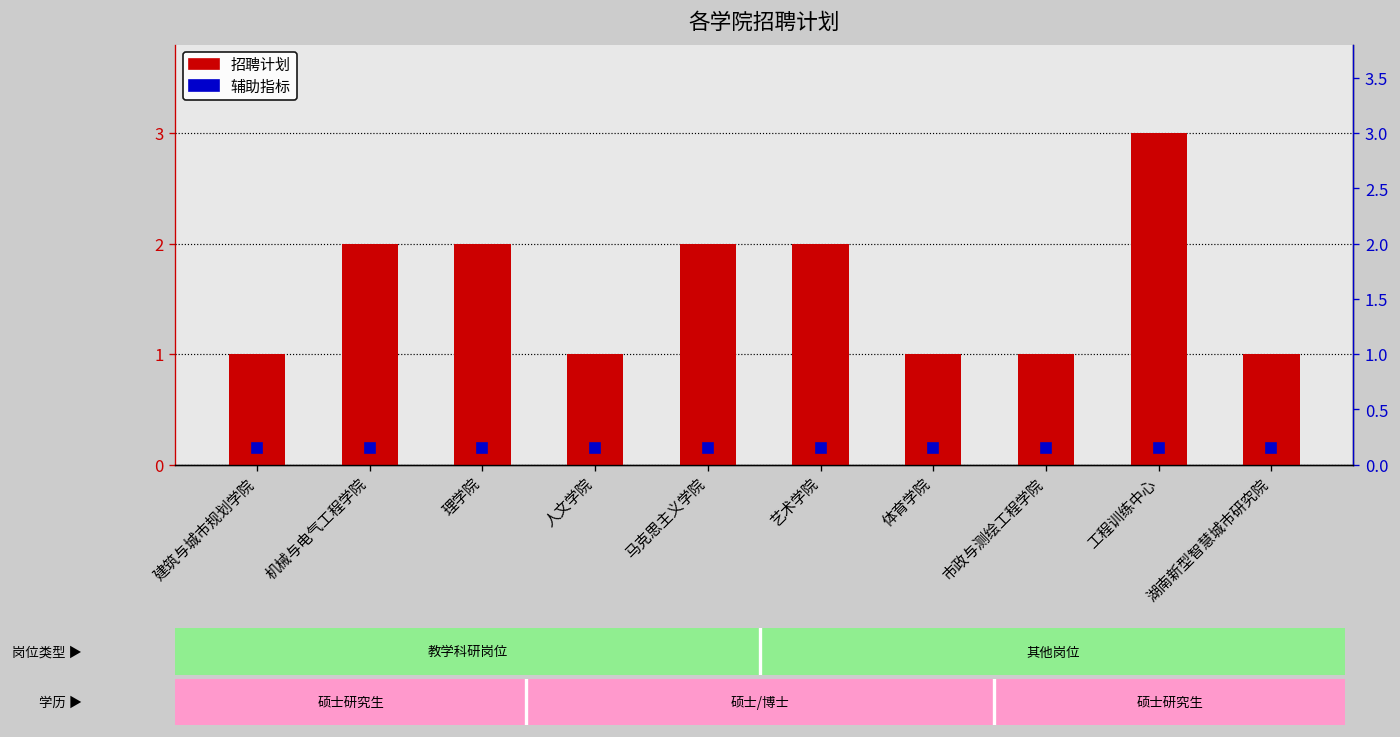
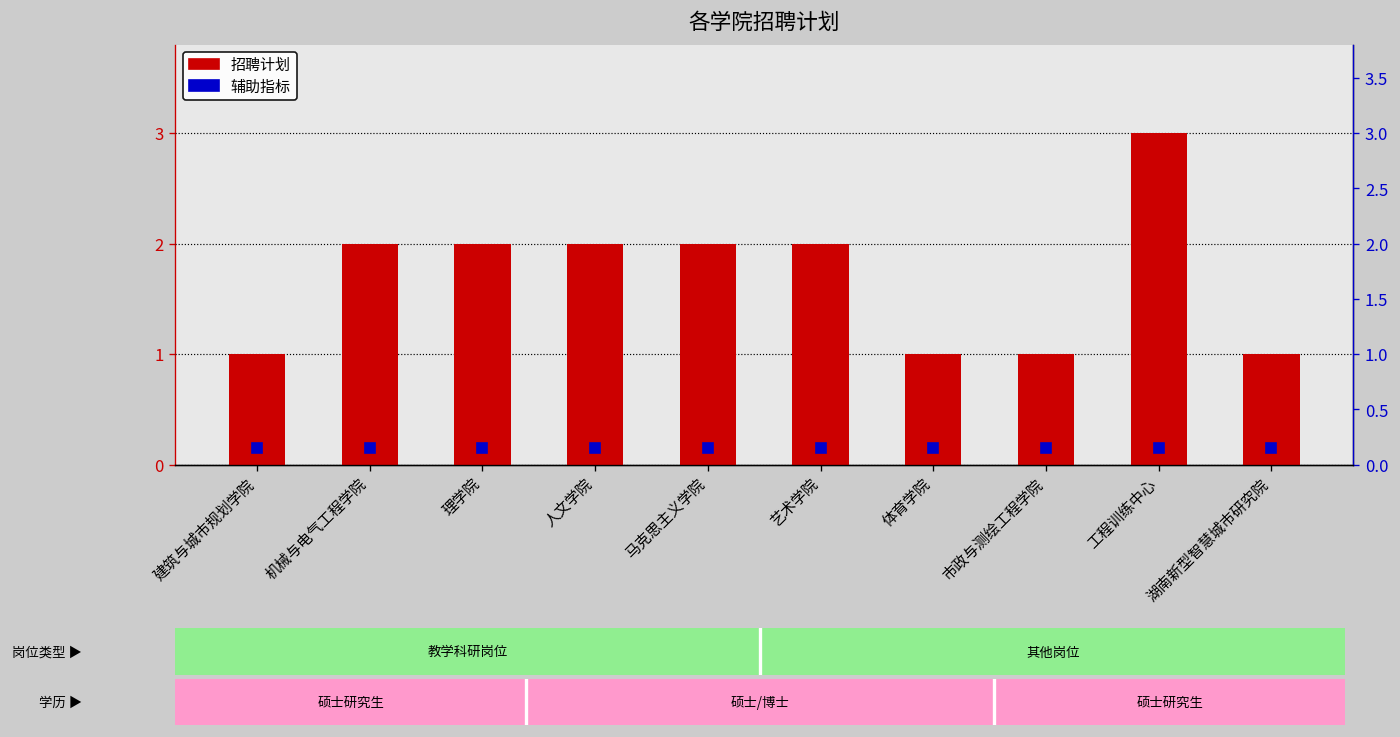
  {
    "招聘计划": {
      "建筑与城市规划学院": 1,
      "机械与电气工程学院": 2,
      "理学院": 2,
-     "人文学院": 1,
+     "人文学院": 2,
      "马克思主义学院": 2,
      "艺术学院": 2,
      "体育学院": 1,
      "市政与测绘工程学院": 1,
      "工程训练中心": 3,
      "湖南新型智慧城市研究院": 1
    }
  }
